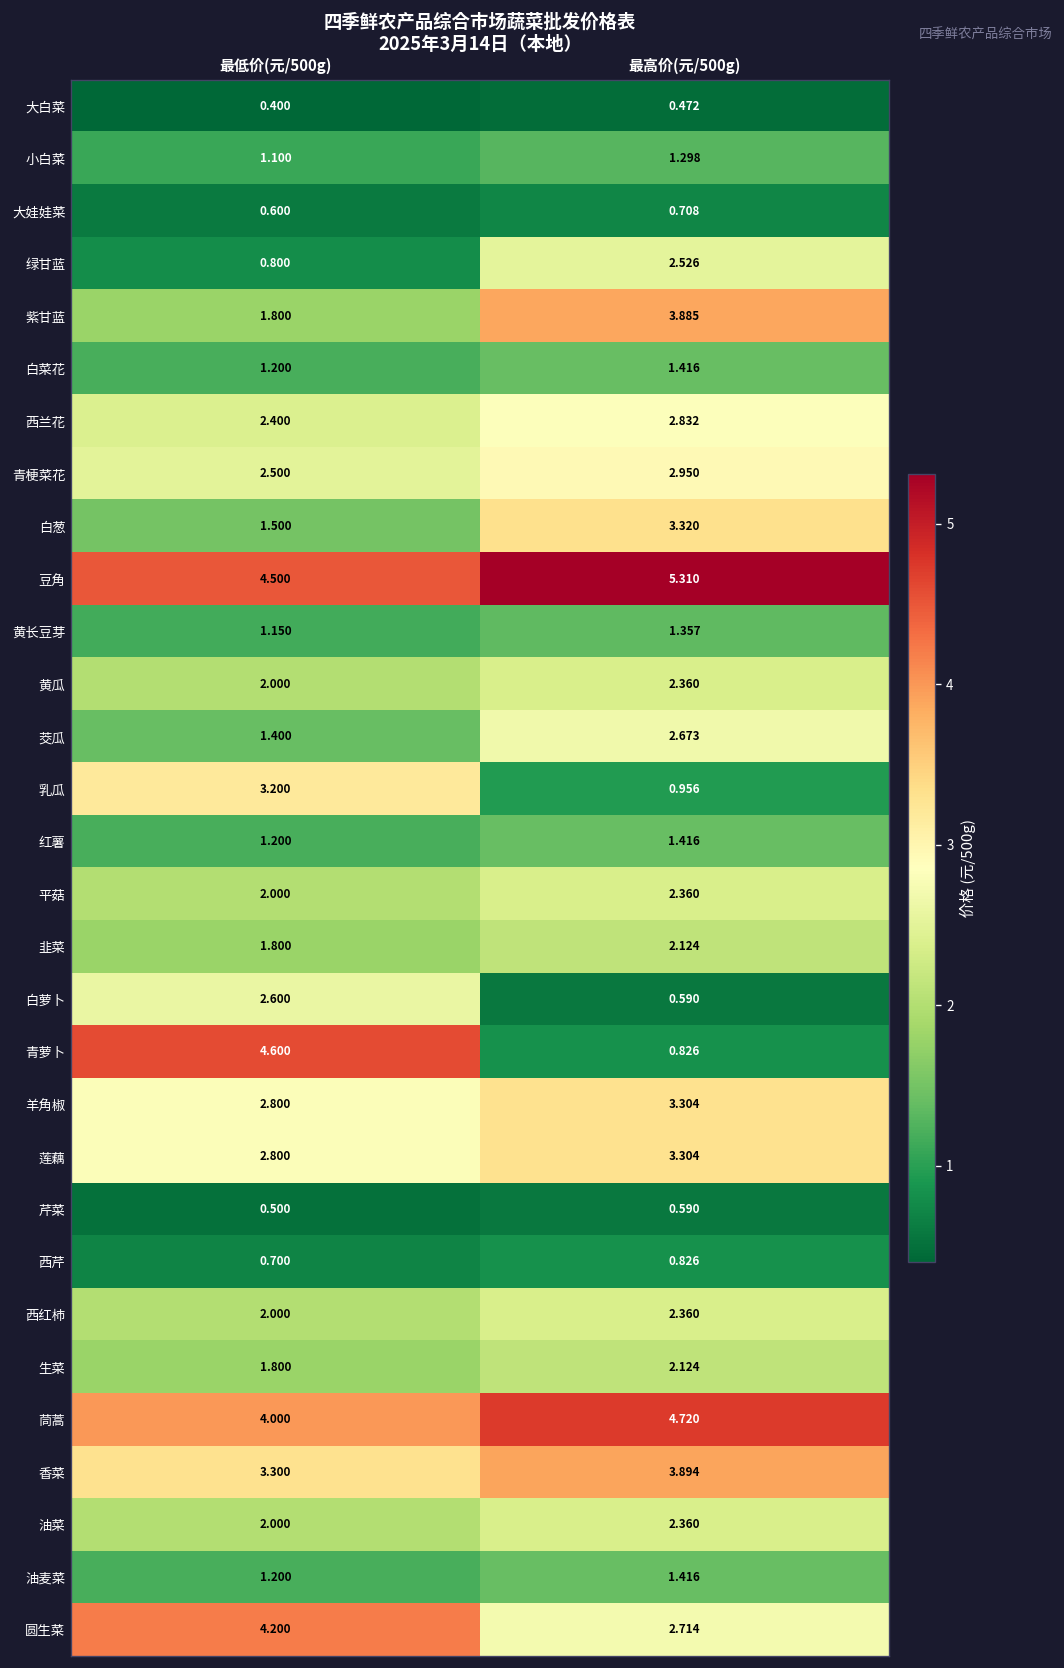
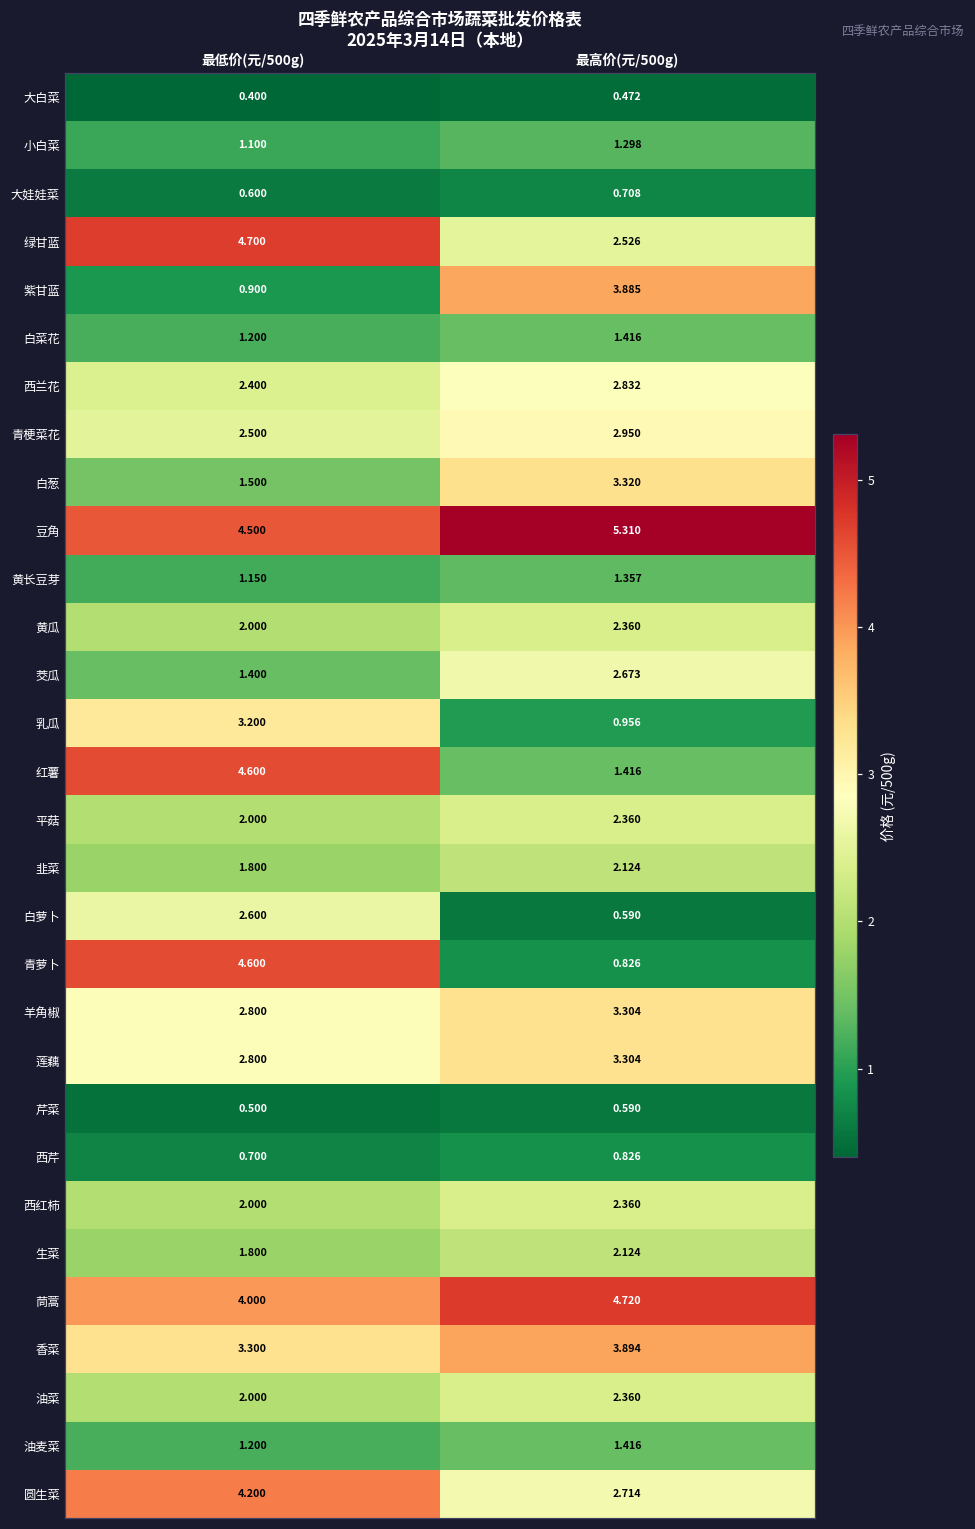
  {
    "大白菜": {
      "最低价(元/500g)": 0.400,
      "最高价(元/500g)": 0.472
    },
    "小白菜": {
      "最低价(元/500g)": 1.100,
      "最高价(元/500g)": 1.298
    },
    "大娃娃菜": {
      "最低价(元/500g)": 0.600,
      "最高价(元/500g)": 0.708
    },
    "绿甘蓝": {
-     "最低价(元/500g)": 0.800,
+     "最低价(元/500g)": 4.700,
      "最高价(元/500g)": 2.526
    },
    "紫甘蓝": {
-     "最低价(元/500g)": 1.800,
+     "最低价(元/500g)": 0.900,
      "最高价(元/500g)": 3.885
    },
    "白菜花": {
      "最低价(元/500g)": 1.200,
      "最高价(元/500g)": 1.416
    },
    "西兰花": {
      "最低价(元/500g)": 2.400,
      "最高价(元/500g)": 2.832
    },
    "青梗菜花": {
      "最低价(元/500g)": 2.500,
      "最高价(元/500g)": 2.950
    },
    "白葱": {
      "最低价(元/500g)": 1.500,
      "最高价(元/500g)": 3.320
    },
    "豆角": {
      "最低价(元/500g)": 4.500,
      "最高价(元/500g)": 5.310
    },
    "黄长豆芽": {
      "最低价(元/500g)": 1.150,
      "最高价(元/500g)": 1.357
    },
    "黄瓜": {
      "最低价(元/500g)": 2.000,
      "最高价(元/500g)": 2.360
    },
    "茭瓜": {
      "最低价(元/500g)": 1.400,
      "最高价(元/500g)": 2.673
    },
    "乳瓜": {
      "最低价(元/500g)": 3.200,
      "最高价(元/500g)": 0.956
    },
    "红薯": {
-     "最低价(元/500g)": 1.200,
+     "最低价(元/500g)": 4.600,
      "最高价(元/500g)": 1.416
    },
    "平菇": {
      "最低价(元/500g)": 2.000,
      "最高价(元/500g)": 2.360
    },
    "韭菜": {
      "最低价(元/500g)": 1.800,
      "最高价(元/500g)": 2.124
    },
    "白萝卜": {
      "最低价(元/500g)": 2.600,
      "最高价(元/500g)": 0.590
    },
    "青萝卜": {
      "最低价(元/500g)": 4.600,
      "最高价(元/500g)": 0.826
    },
    "羊角椒": {
      "最低价(元/500g)": 2.800,
      "最高价(元/500g)": 3.304
    },
    "莲藕": {
      "最低价(元/500g)": 2.800,
      "最高价(元/500g)": 3.304
    },
    "芹菜": {
      "最低价(元/500g)": 0.500,
      "最高价(元/500g)": 0.590
    },
    "西芹": {
      "最低价(元/500g)": 0.700,
      "最高价(元/500g)": 0.826
    },
    "西红柿": {
      "最低价(元/500g)": 2.000,
      "最高价(元/500g)": 2.360
    },
    "生菜": {
      "最低价(元/500g)": 1.800,
      "最高价(元/500g)": 2.124
    },
    "茼蒿": {
      "最低价(元/500g)": 4.000,
      "最高价(元/500g)": 4.720
    },
    "香菜": {
      "最低价(元/500g)": 3.300,
      "最高价(元/500g)": 3.894
    },
    "油菜": {
      "最低价(元/500g)": 2.000,
      "最高价(元/500g)": 2.360
    },
    "油麦菜": {
      "最低价(元/500g)": 1.200,
      "最高价(元/500g)": 1.416
    },
    "圆生菜": {
      "最低价(元/500g)": 4.200,
      "最高价(元/500g)": 2.714
    }
  }
